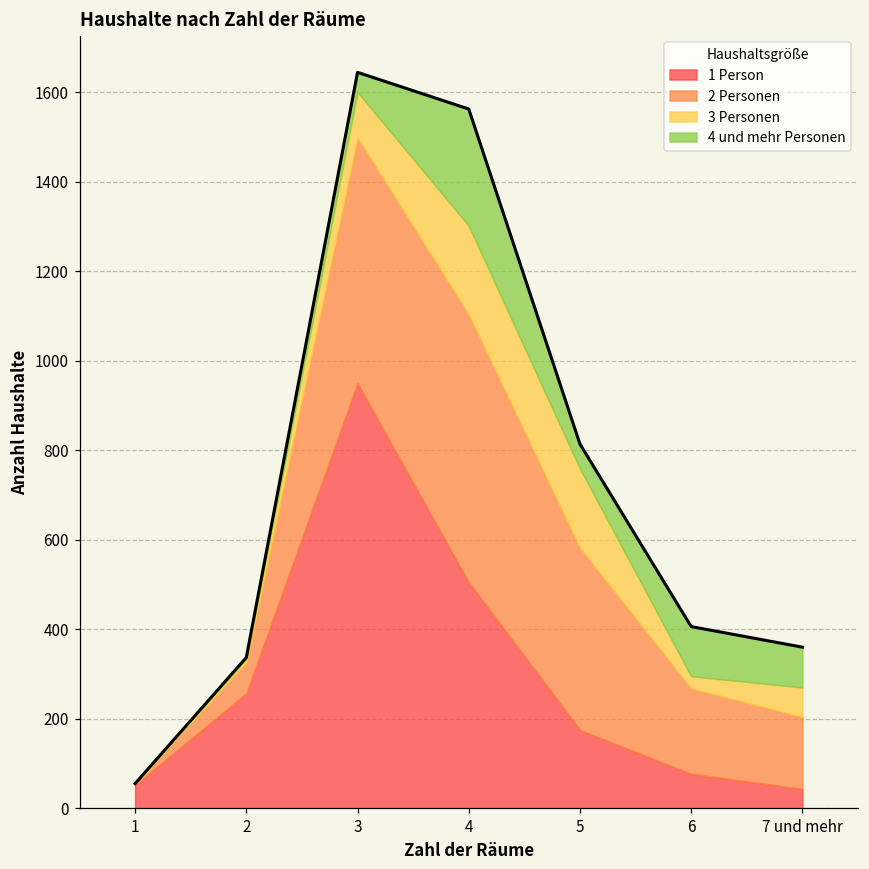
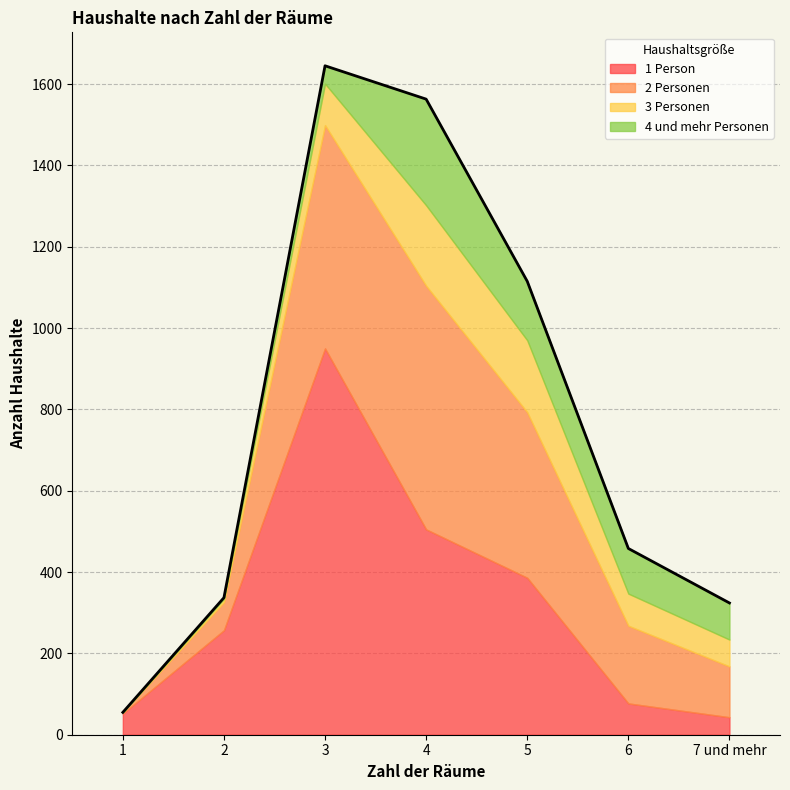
  {
    "1 Person": {
      "2": 260,
      "3": 950,
      "4": 510,
-     "5": 180,
+     "5": 390,
      "6": 80,
      "7 und mehr": 40
    },
    "2 Personen": {
      "2": 70,
      "3": 550,
      "4": 600,
      "5": 410,
      "6": 190,
-     "7 und mehr": 160
+     "7 und mehr": 130
    },
    "3 Personen": {
      "3": 100,
      "4": 200,
      "5": 180,
-     "6": 30,
+     "6": 80,
      "7 und mehr": 70
    },
    "4 und mehr Personen": {
      "3": 40,
      "4": 260,
-     "5": 60,
+     "5": 150,
      "6": 110,
      "7 und mehr": 90
    }
  }
